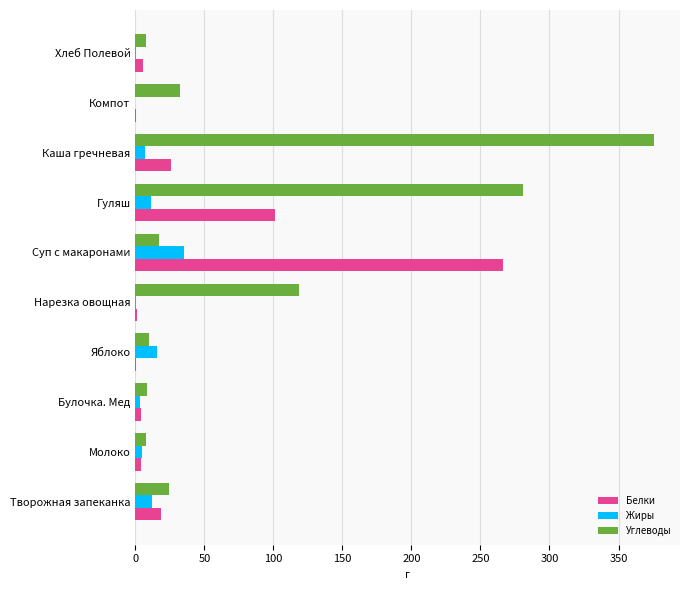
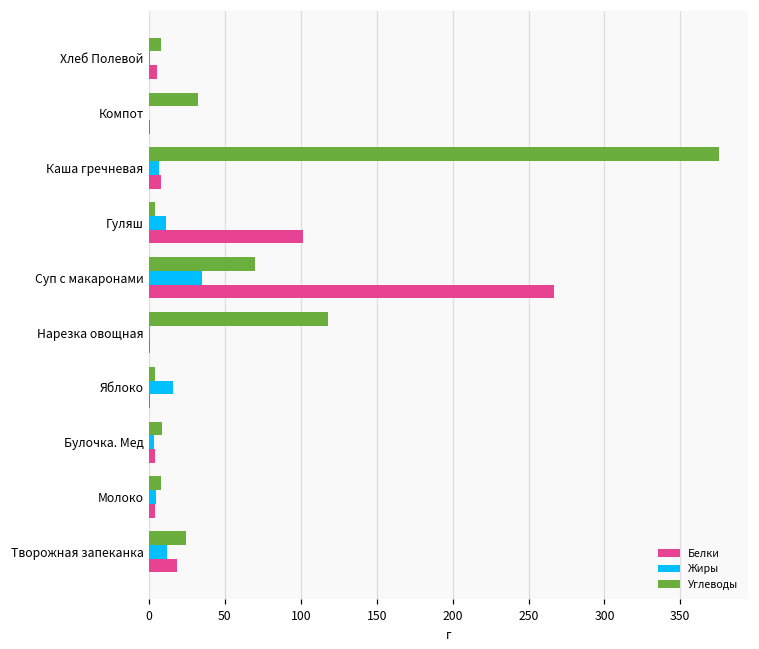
  {
    "Белки": {
      "Хлеб Полевой": 5,
-     "Каша гречневая": 26,
+     "Каша гречневая": 8,
      "Гуляш": 101,
      "Суп с макаронами": 267,
      "Булочка. Мед": 4,
      "Молоко": 4,
      "Творожная запеканка": 19
    },
    "Жиры": {
      "Компот": 0,
      "Каша гречневая": 7,
      "Гуляш": 11,
      "Суп с макаронами": 35,
      "Яблоко": 16,
      "Булочка. Мед": 3,
      "Молоко": 5,
      "Творожная запеканка": 12
    },
    "Углеводы": {
      "Хлеб Полевой": 8,
      "Компот": 32,
      "Каша гречневая": 376,
-     "Гуляш": 281,
-     "Суп с макаронами": 17,
+     "Гуляш": 4,
+     "Суп с макаронами": 70,
      "Нарезка овощная": 118,
-     "Яблоко": 10,
+     "Яблоко": 4,
      "Булочка. Мед": 9,
      "Молоко": 8,
      "Творожная запеканка": 25
    }
  }
